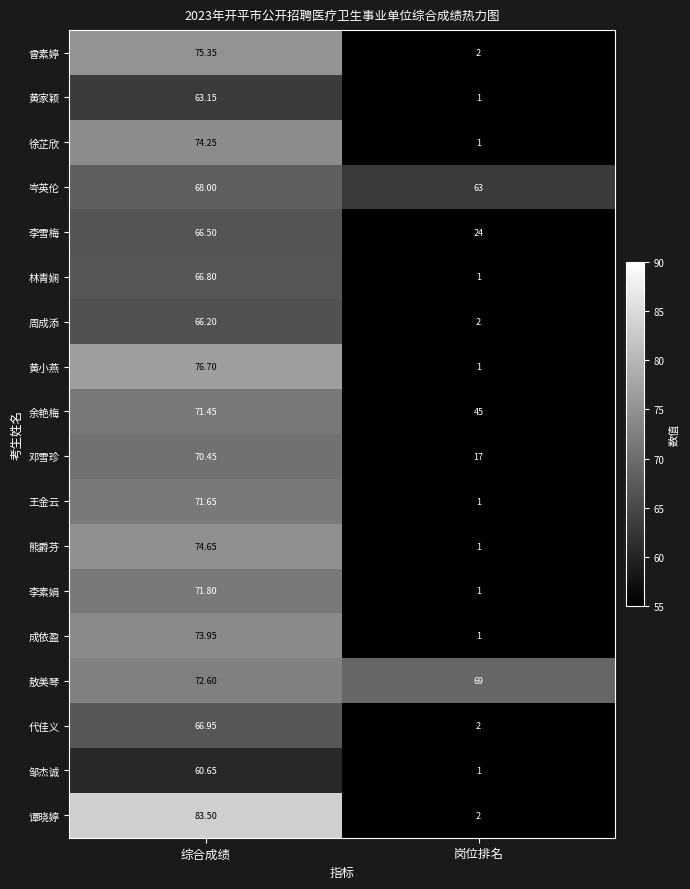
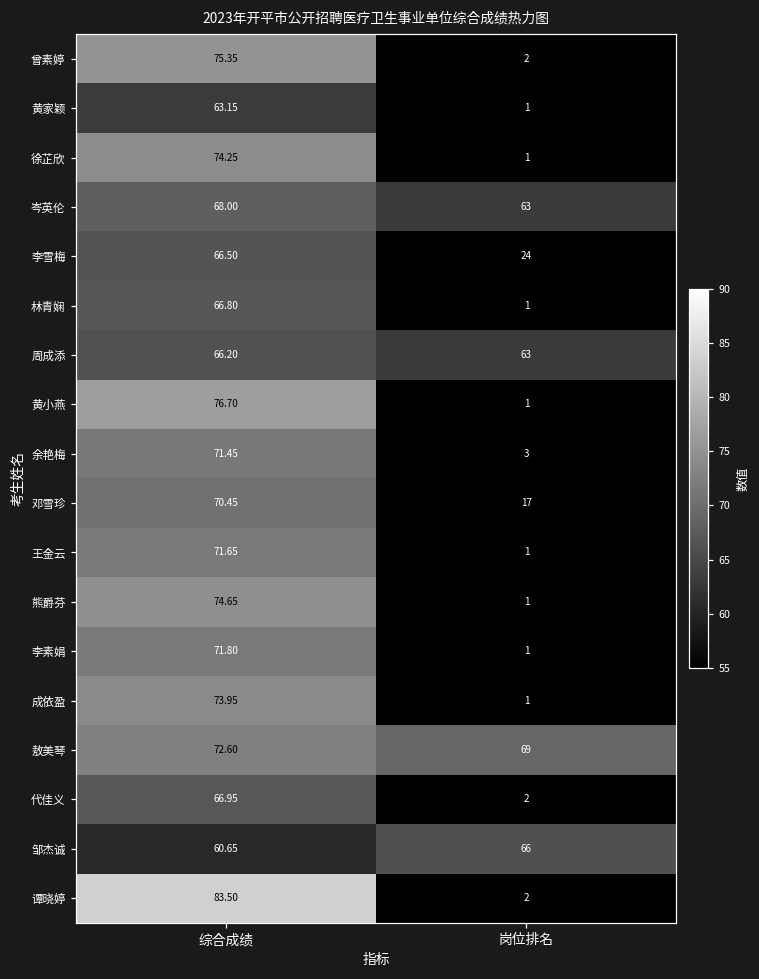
  {
    "曾素婷": {
      "综合成绩": 75.35,
      "岗位排名": 2
    },
    "黄家颖": {
      "综合成绩": 63.15,
      "岗位排名": 1
    },
    "徐芷欣": {
      "综合成绩": 74.25,
      "岗位排名": 1
    },
    "岑英伦": {
      "综合成绩": 68.00,
      "岗位排名": 63
    },
    "李雪梅": {
      "综合成绩": 66.50,
      "岗位排名": 24
    },
    "林青娴": {
      "综合成绩": 66.80,
      "岗位排名": 1
    },
    "周成添": {
      "综合成绩": 66.20,
-     "岗位排名": 2
+     "岗位排名": 63
    },
    "黄小燕": {
      "综合成绩": 76.70,
      "岗位排名": 1
    },
    "余艳梅": {
      "综合成绩": 71.45,
-     "岗位排名": 45
+     "岗位排名": 3
    },
    "邓雪珍": {
      "综合成绩": 70.45,
      "岗位排名": 17
    },
    "王金云": {
      "综合成绩": 71.65,
      "岗位排名": 1
    },
    "熊爵芬": {
      "综合成绩": 74.65,
      "岗位排名": 1
    },
    "李素娟": {
      "综合成绩": 71.80,
      "岗位排名": 1
    },
    "成依盈": {
      "综合成绩": 73.95,
      "岗位排名": 1
    },
    "敖美琴": {
      "综合成绩": 72.60,
      "岗位排名": 69
    },
    "代佳义": {
      "综合成绩": 66.95,
      "岗位排名": 2
    },
    "邹杰诚": {
      "综合成绩": 60.65,
-     "岗位排名": 1
+     "岗位排名": 66
    },
    "谭晓婷": {
      "综合成绩": 83.50,
      "岗位排名": 2
    }
  }
